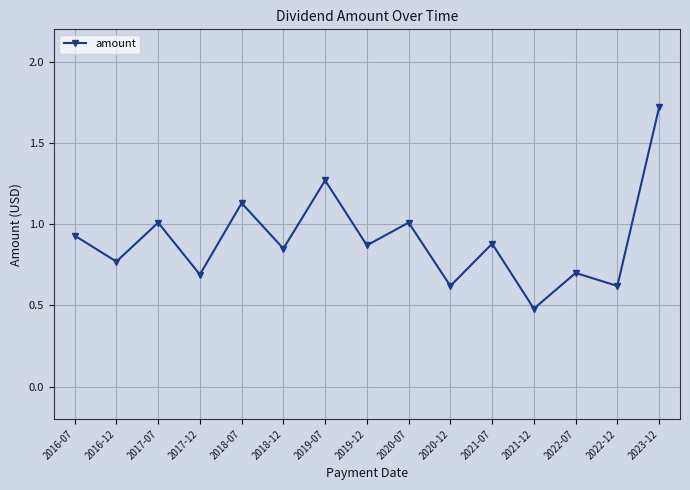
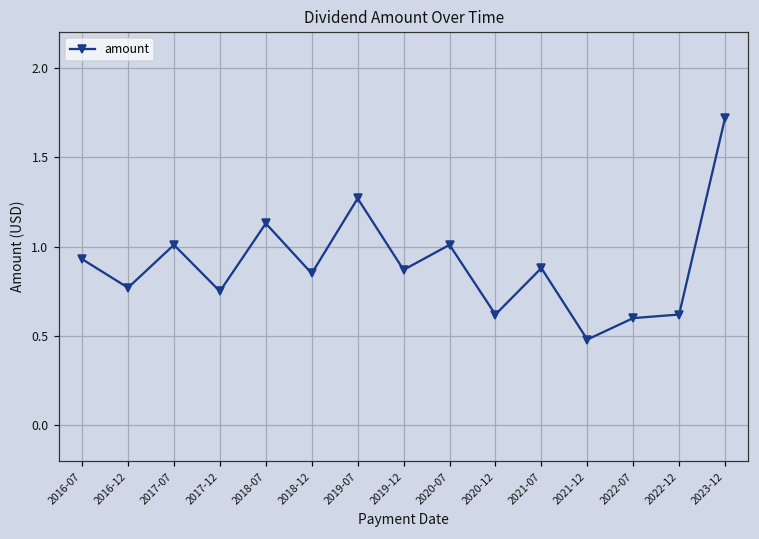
  {
    "2016-07": 0.93,
    "2016-12": 0.77,
    "2017-07": 1.01,
-   "2017-12": 0.69,
+   "2017-12": 0.75,
    "2018-07": 1.13,
    "2018-12": 0.85,
    "2019-07": 1.27,
    "2019-12": 0.87,
    "2020-07": 1.01,
    "2020-12": 0.62,
    "2021-07": 0.88,
    "2021-12": 0.48,
-   "2022-07": 0.7,
+   "2022-07": 0.6,
    "2022-12": 0.62,
    "2023-12": 1.72
  }
